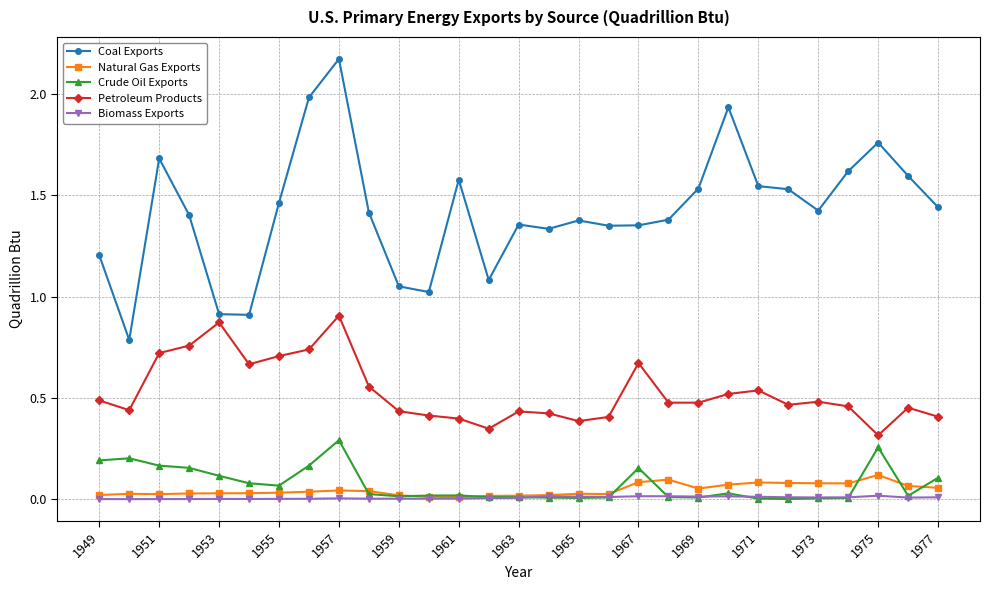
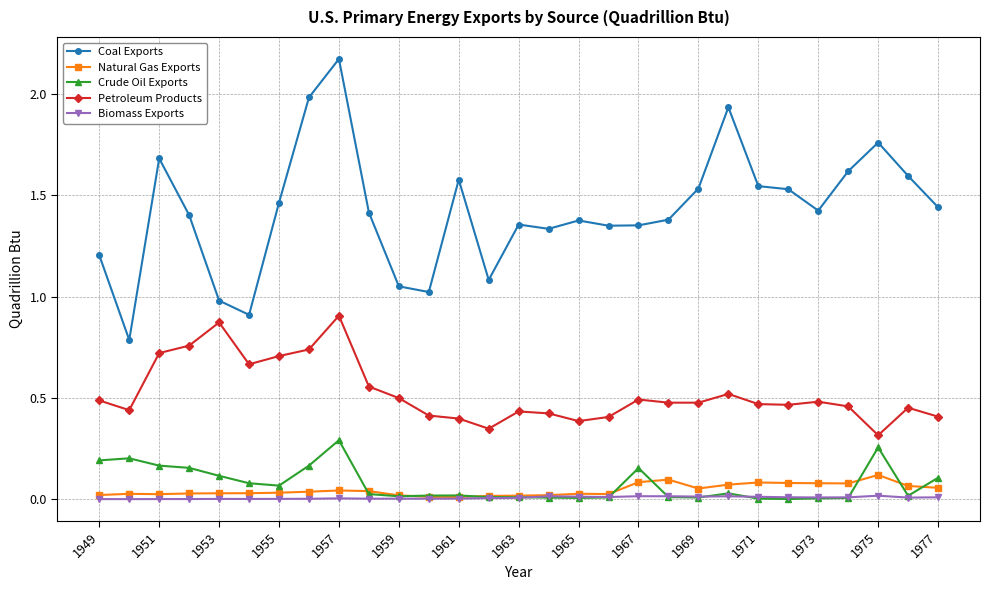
  {
    "Coal Exports": {
      "1949": 1.20,
      "1951": 1.68,
-     "1953": 0.91,
+     "1953": 0.98,
      "1955": 1.46,
      "1957": 2.17,
      "1959": 1.05,
      "1961": 1.58,
      "1963": 1.36,
      "1965": 1.38,
      "1967": 1.35,
      "1969": 1.53,
      "1971": 1.55,
      "1973": 1.43,
      "1975": 1.76,
      "1977": 1.44
    },
    "Natural Gas Exports": {
      "1949": 0.02,
      "1951": 0.03,
      "1953": 0.03,
      "1955": 0.03,
      "1957": 0.04,
      "1965": 0.03,
      "1967": 0.08,
      "1969": 0.05,
      "1971": 0.08,
      "1973": 0.08,
      "1975": 0.12,
      "1977": 0.06
    },
    "Crude Oil Exports": {
      "1949": 0.19,
      "1951": 0.17,
      "1953": 0.12,
      "1955": 0.07,
      "1957": 0.29,
      "1967": 0.15,
      "1975": 0.26,
      "1977": 0.11
    },
    "Petroleum Products": {
      "1949": 0.49,
      "1951": 0.72,
      "1953": 0.87,
      "1955": 0.71,
      "1957": 0.91,
-     "1959": 0.43,
+     "1959": 0.50,
      "1961": 0.40,
      "1963": 0.43,
      "1965": 0.39,
-     "1967": 0.67,
+     "1967": 0.49,
      "1969": 0.48,
-     "1971": 0.54,
+     "1971": 0.47,
      "1973": 0.48,
      "1975": 0.32,
      "1977": 0.41
    },
    "Biomass Exports": {
      "1949": 0.00,
      "1951": 0.00,
      "1953": 0.00,
      "1955": 0.00,
      "1957": 0.00,
      "1967": 0.01,
      "1975": 0.02,
      "1977": 0.01
    }
  }
